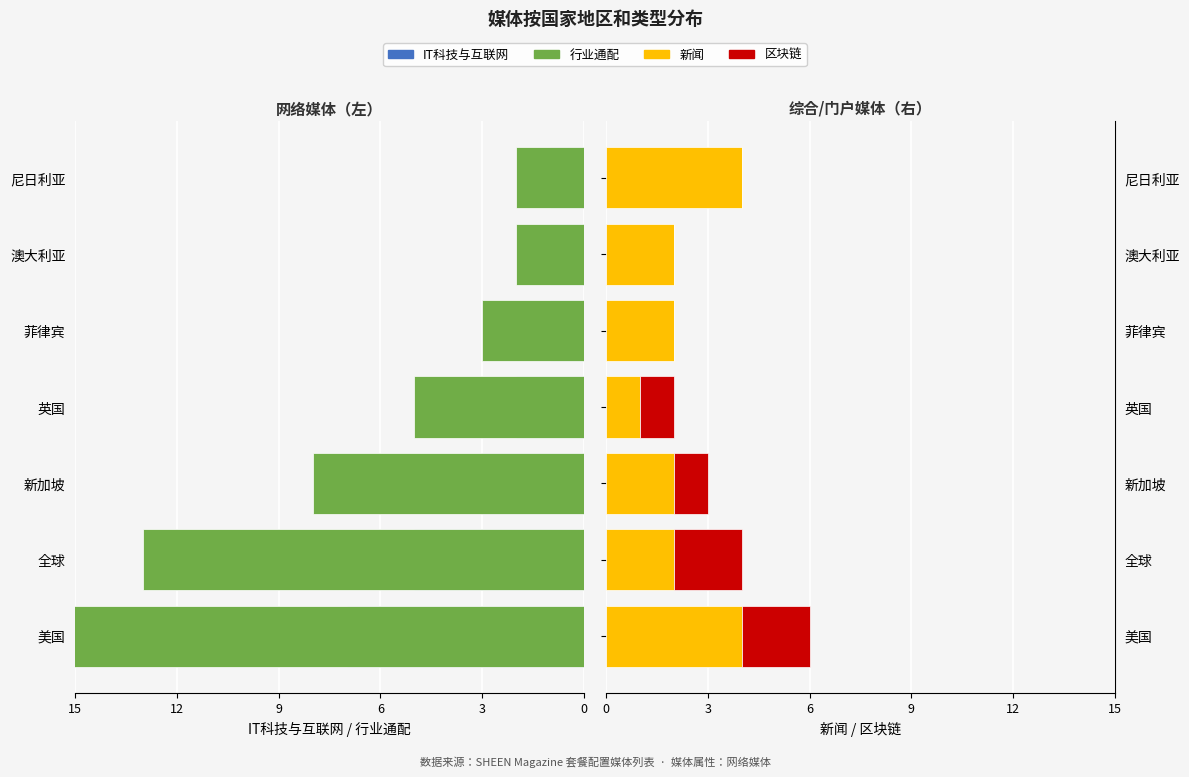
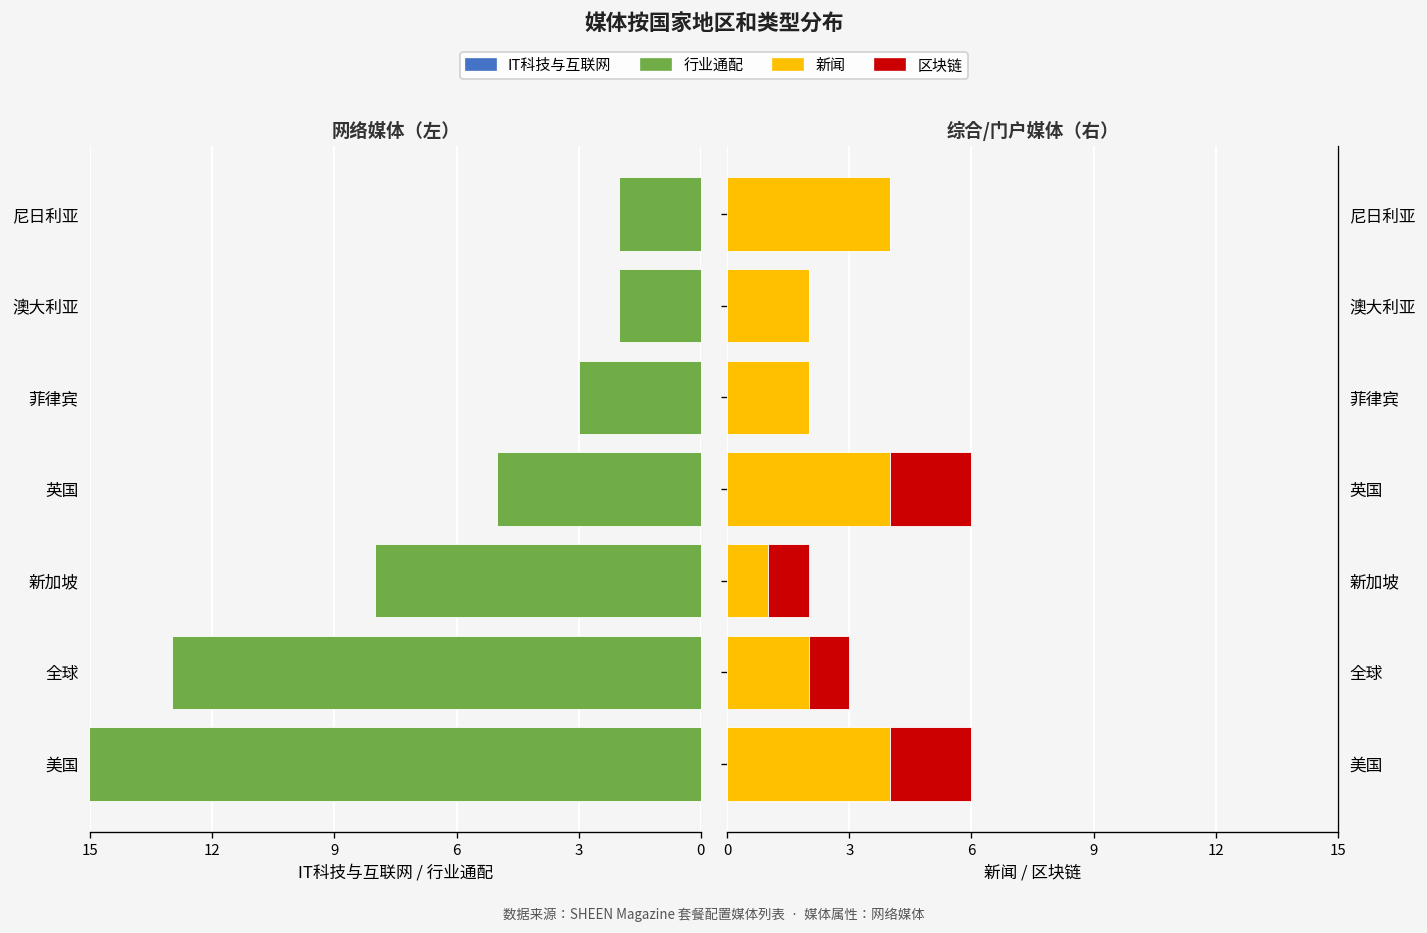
  {
    "综合/门户媒体（右）": {
      "新闻": {
        "尼日利亚": 4,
        "澳大利亚": 2,
        "菲律宾": 2,
-       "英国": 1,
-       "新加坡": 2,
+       "英国": 4,
+       "新加坡": 1,
        "全球": 2,
        "美国": 4
      },
      "区块链": {
        "尼日利亚": 0,
        "澳大利亚": 0,
        "菲律宾": 0,
-       "英国": 1,
+       "英国": 2,
        "新加坡": 1,
-       "全球": 2,
+       "全球": 1,
        "美国": 2
      }
    }
  }
